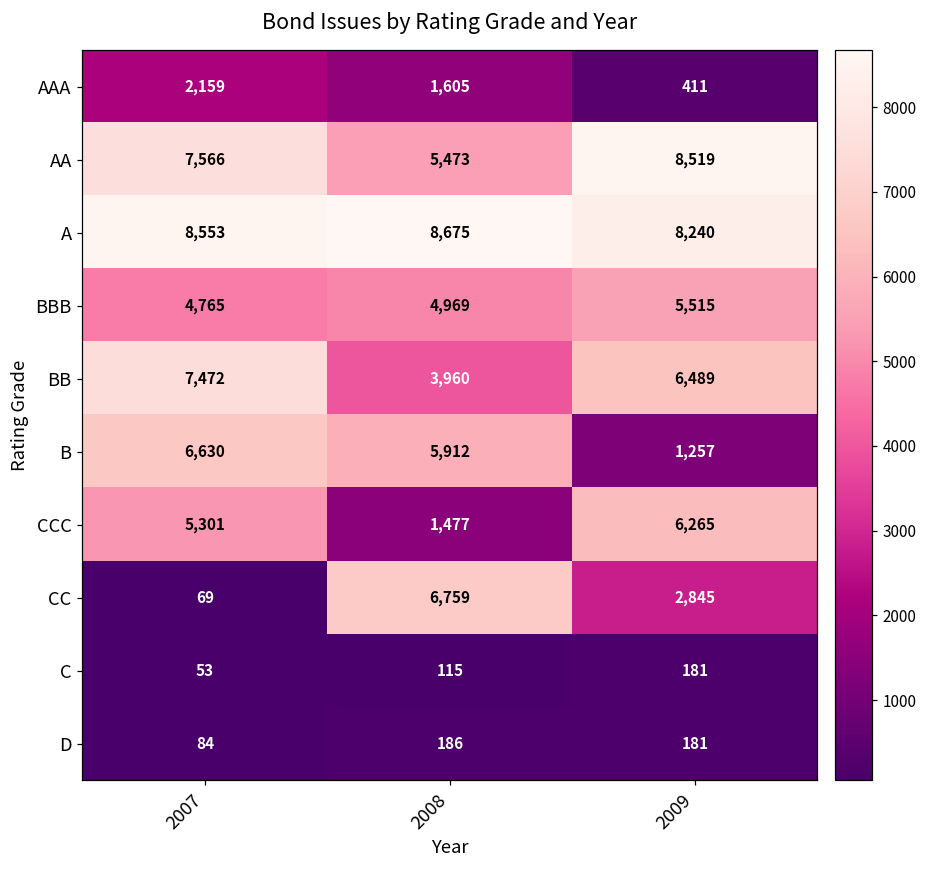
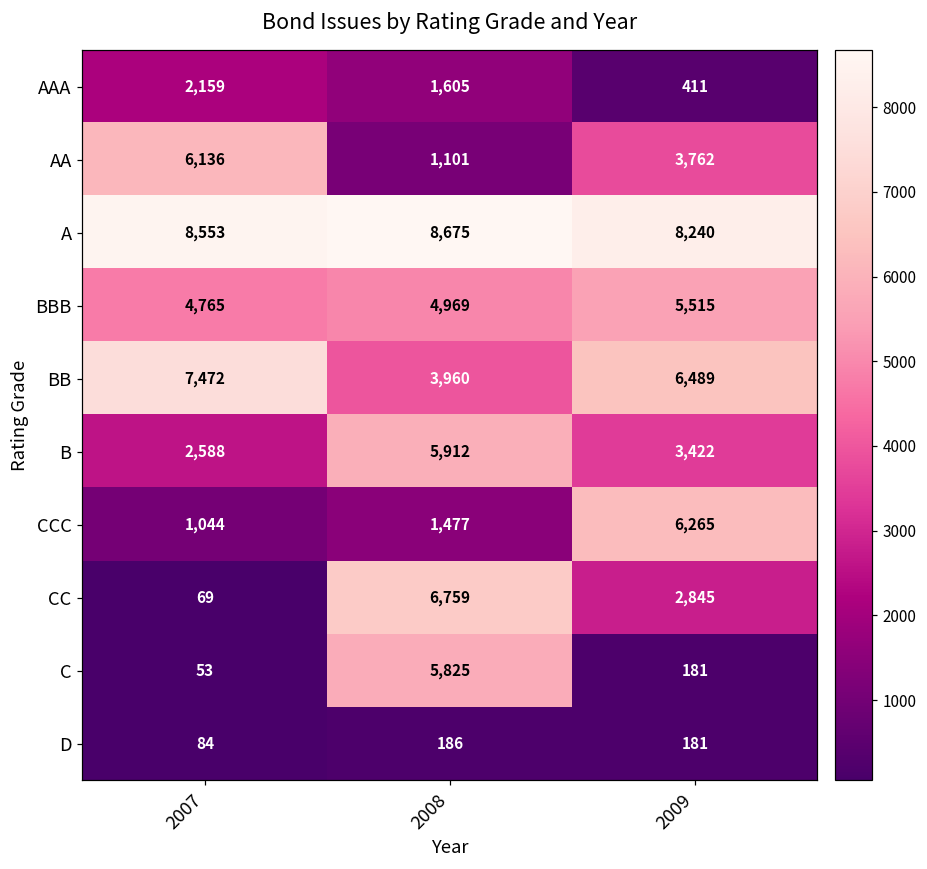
  {
    "AAA": {
      "2007": "2,159",
      "2008": "1,605",
      "2009": "411"
    },
    "AA": {
-     "2007": "7,566",
-     "2008": "5,473",
-     "2009": "8,519"
+     "2007": "6,136",
+     "2008": "1,101",
+     "2009": "3,762"
    },
    "A": {
      "2007": "8,553",
      "2008": "8,675",
      "2009": "8,240"
    },
    "BBB": {
      "2007": "4,765",
      "2008": "4,969",
      "2009": "5,515"
    },
    "BB": {
      "2007": "7,472",
      "2008": "3,960",
      "2009": "6,489"
    },
    "B": {
-     "2007": "6,630",
+     "2007": "2,588",
      "2008": "5,912",
-     "2009": "1,257"
+     "2009": "3,422"
    },
    "CCC": {
-     "2007": "5,301",
+     "2007": "1,044",
      "2008": "1,477",
      "2009": "6,265"
    },
    "CC": {
      "2007": "69",
      "2008": "6,759",
      "2009": "2,845"
    },
    "C": {
      "2007": "53",
-     "2008": "115",
+     "2008": "5,825",
      "2009": "181"
    },
    "D": {
      "2007": "84",
      "2008": "186",
      "2009": "181"
    }
  }
